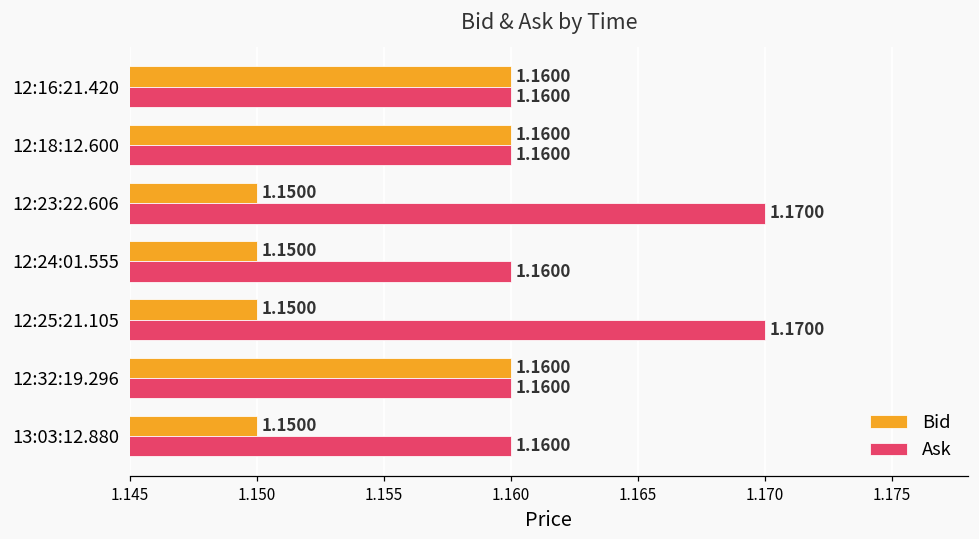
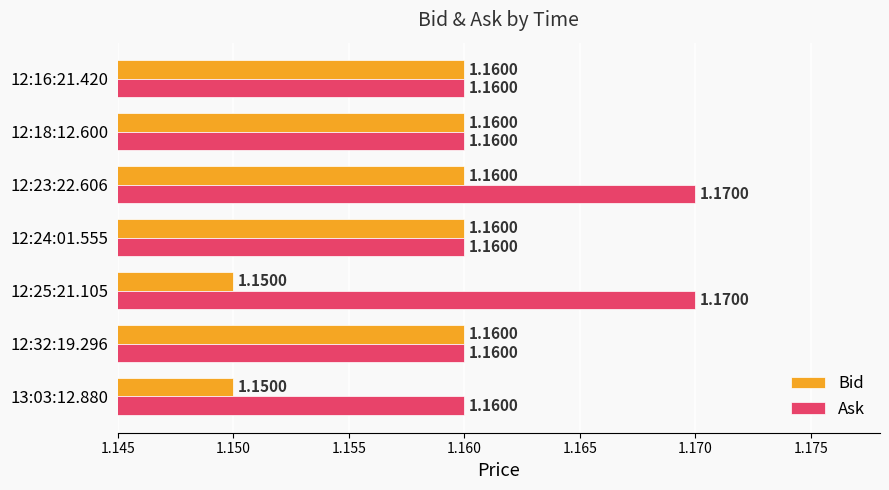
  {
    "Bid": {
      "12:16:21.420": 1.1600,
      "12:18:12.600": 1.1600,
-     "12:23:22.606": 1.1500,
-     "12:24:01.555": 1.1500,
+     "12:23:22.606": 1.1600,
+     "12:24:01.555": 1.1600,
      "12:25:21.105": 1.1500,
      "12:32:19.296": 1.1600,
      "13:03:12.880": 1.1500
    },
    "Ask": {
      "12:16:21.420": 1.1600,
      "12:18:12.600": 1.1600,
      "12:23:22.606": 1.1700,
      "12:24:01.555": 1.1600,
      "12:25:21.105": 1.1700,
      "12:32:19.296": 1.1600,
      "13:03:12.880": 1.1600
    }
  }
